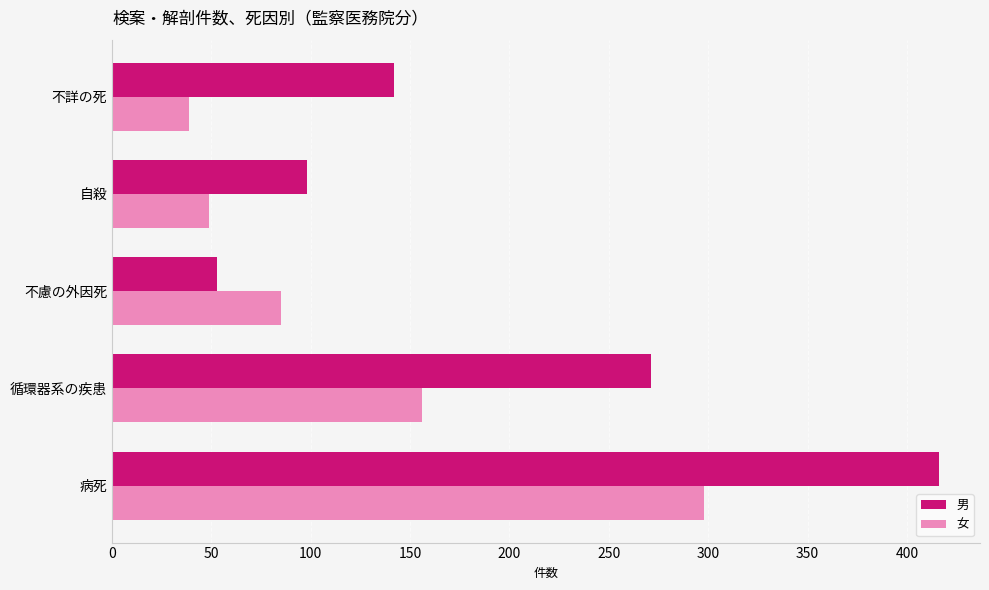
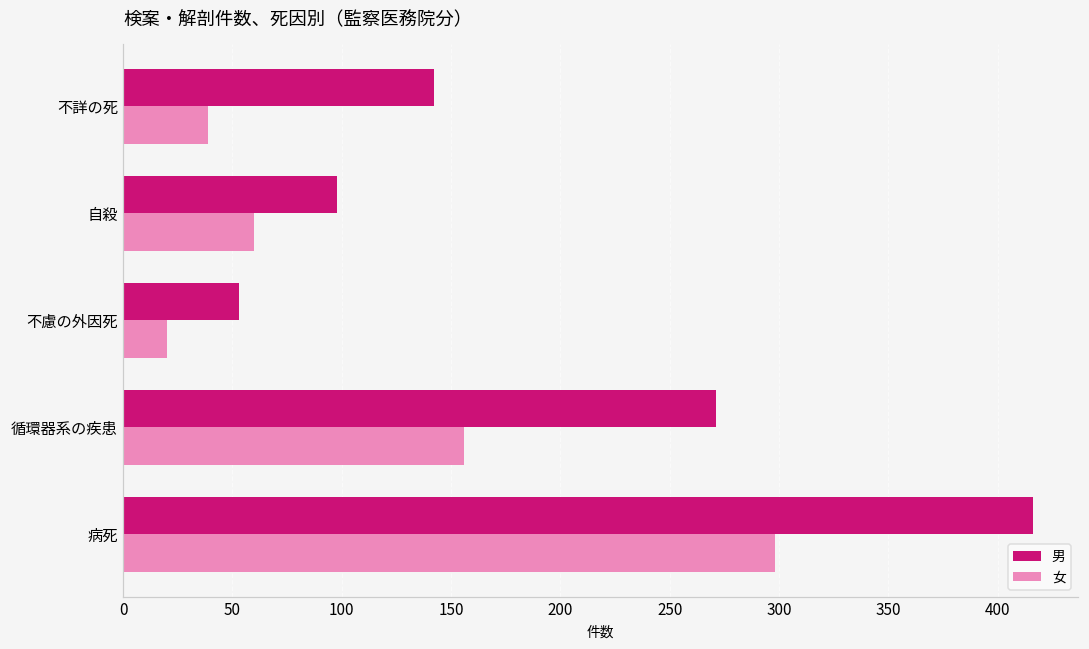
  {
    "男": {
      "不詳の死": 142,
      "自殺": 98,
      "不慮の外因死": 53,
      "循環器系の疾患": 271,
      "病死": 416
    },
    "女": {
      "不詳の死": 39,
-     "自殺": 49,
-     "不慮の外因死": 85,
+     "自殺": 60,
+     "不慮の外因死": 20,
      "循環器系の疾患": 156,
      "病死": 298
    }
  }
